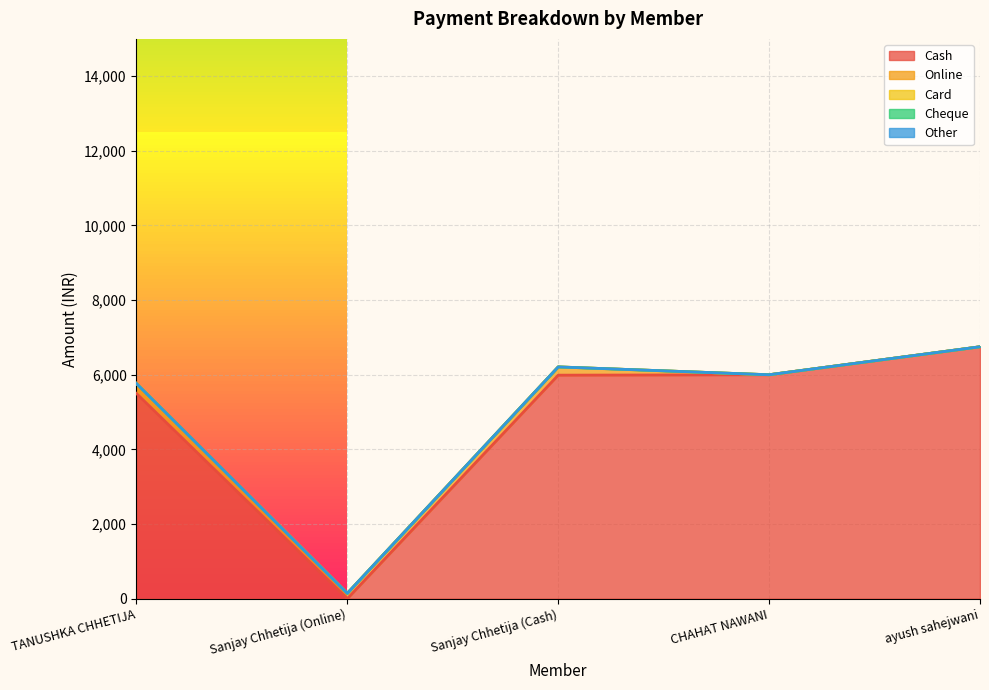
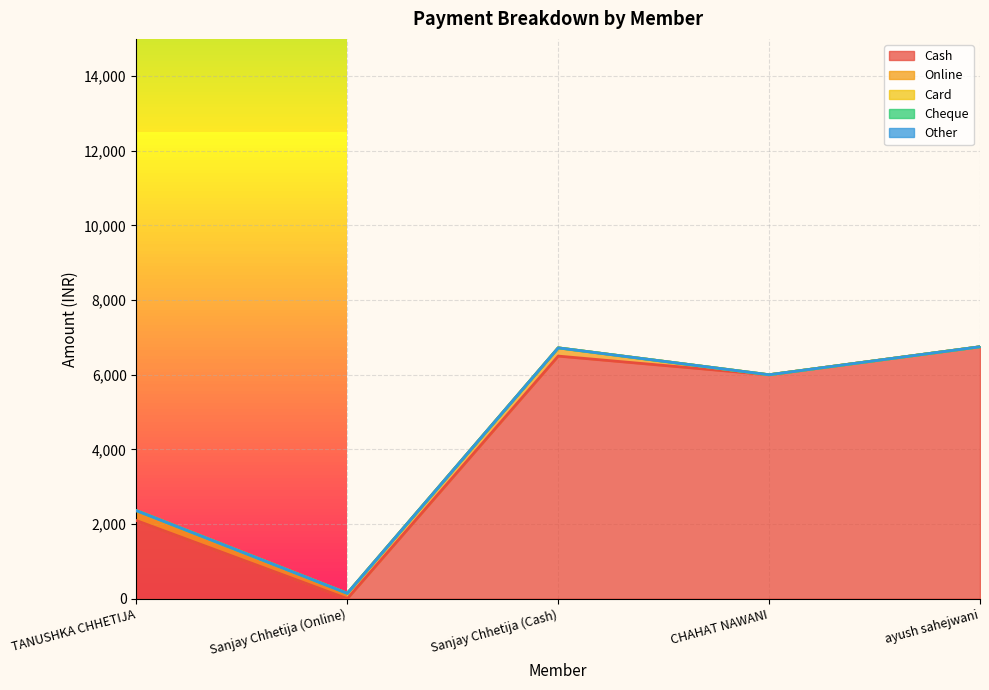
  {
    "Cash": {
-     "TANUSHKA CHHETIJA": "5,500",
+     "TANUSHKA CHHETIJA": "2,100",
      "Sanjay Chhetija (Online)": "0",
-     "Sanjay Chhetija (Cash)": "6,000"
+     "Sanjay Chhetija (Cash)": "6,500"
    }
  }
